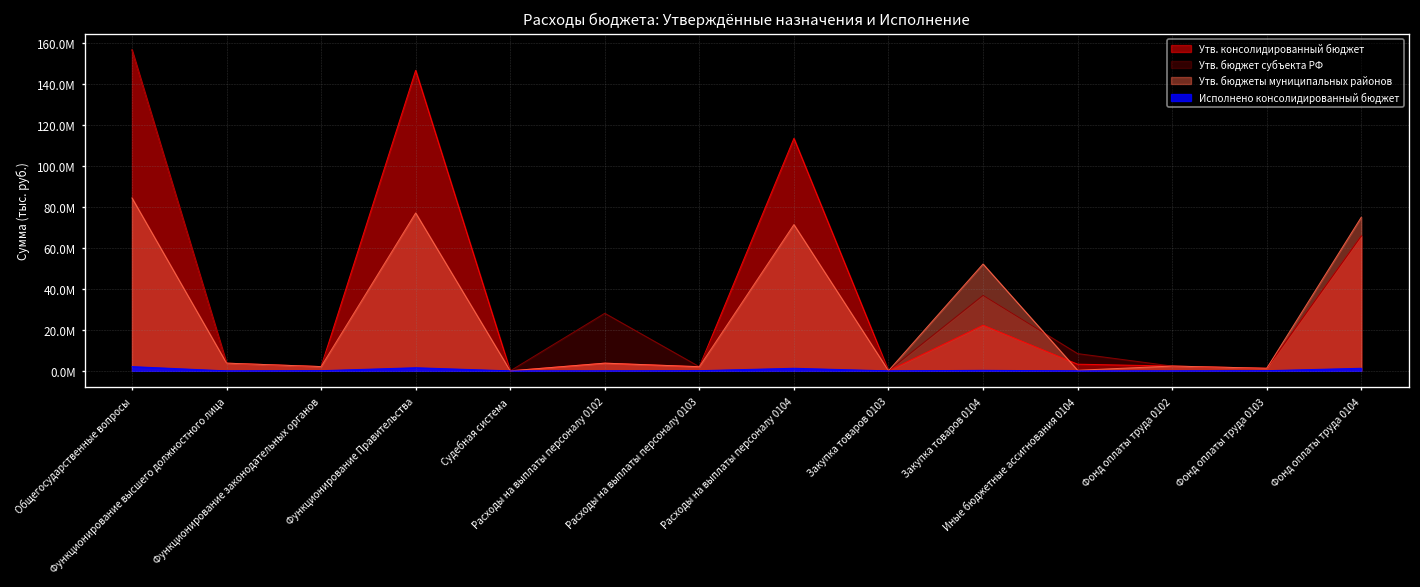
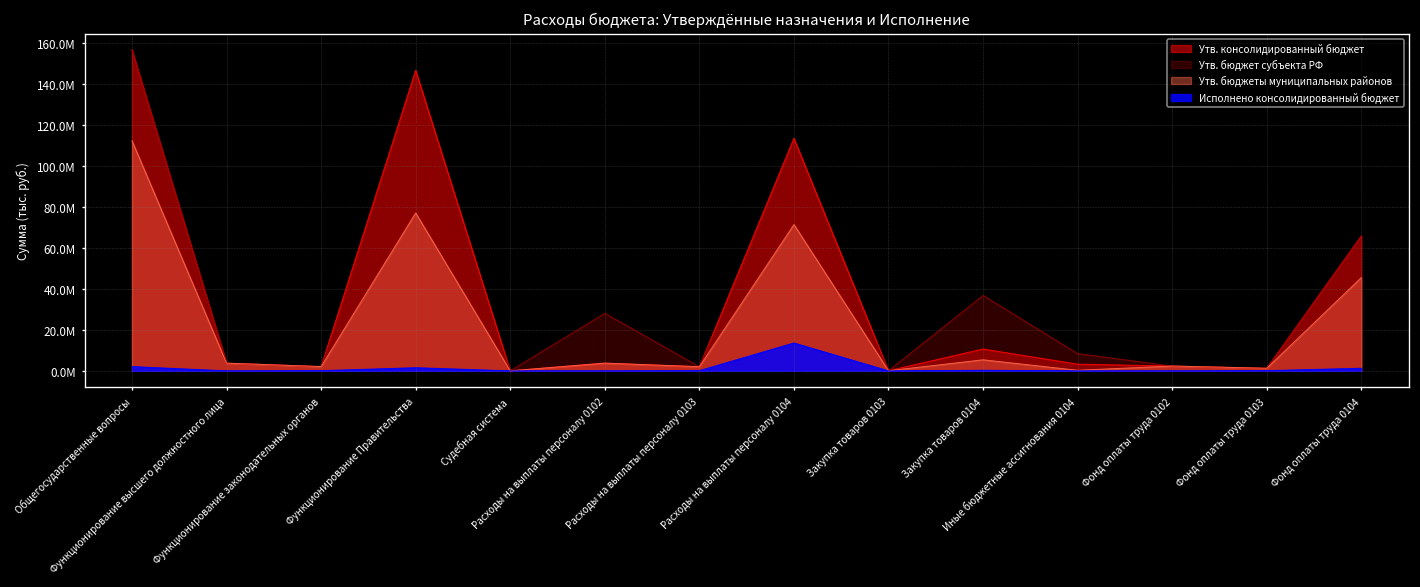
  {
    "Утв. консолидированный бюджет": {
      "Функционирование Правительства": 147000000,
      "Расходы на выплаты персоналу 0104": 114000000,
-     "Закупка товаров 0104": 22000000,
+     "Закупка товаров 0104": 11000000,
      "Иные бюджетные ассигнования 0104": 3000000
    },
    "Утв. бюджет субъекта РФ": {
      "Функционирование Правительства": 121000000,
      "Расходы на выплаты персоналу 0102": 28000000,
      "Расходы на выплаты персоналу 0104": 102000000,
      "Закупка товаров 0104": 37000000,
      "Иные бюджетные ассигнования 0104": 8000000
    },
    "Утв. бюджеты муниципальных районов": {
-     "Общегосударственные вопросы": 84000000,
+     "Общегосударственные вопросы": 112000000,
      "Функционирование Правительства": 77000000,
      "Расходы на выплаты персоналу 0104": 71000000,
-     "Закупка товаров 0104": 52000000,
-     "Фонд оплаты труда 0104": 75000000
+     "Закупка товаров 0104": 5000000,
+     "Фонд оплаты труда 0104": 46000000
    },
    "Исполнено консолидированный бюджет": {
      "Общегосударственные вопросы": 2000000,
      "Функционирование высшего должностного лица": 0,
      "Функционирование законодательных органов": 0,
      "Функционирование Правительства": 2000000,
      "Расходы на выплаты персоналу 0102": 0,
      "Расходы на выплаты персоналу 0103": 0,
-     "Расходы на выплаты персоналу 0104": 1000000,
+     "Расходы на выплаты персоналу 0104": 14000000,
      "Закупка товаров 0104": 0,
      "Фонд оплаты труда 0102": 0,
      "Фонд оплаты труда 0104": 1000000
    }
  }
